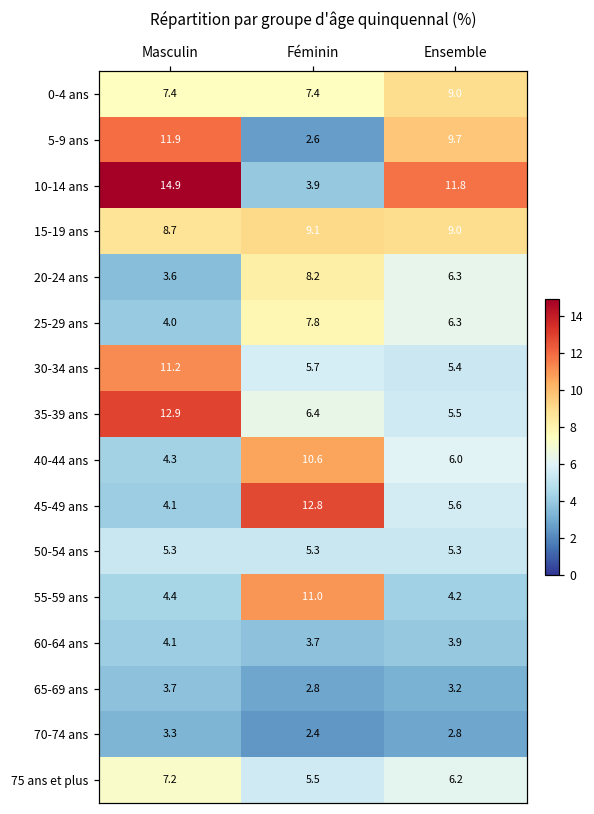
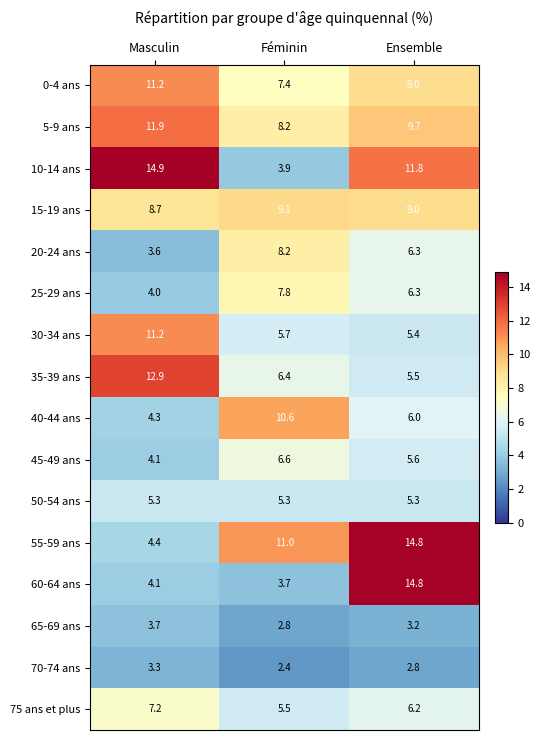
  {
    "0-4 ans": {
-     "Masculin": 7.4,
+     "Masculin": 11.2,
      "Féminin": 7.4,
      "Ensemble": 9.0
    },
    "5-9 ans": {
      "Masculin": 11.9,
-     "Féminin": 2.6,
+     "Féminin": 8.2,
      "Ensemble": 9.7
    },
    "10-14 ans": {
      "Masculin": 14.9,
      "Féminin": 3.9,
      "Ensemble": 11.8
    },
    "15-19 ans": {
      "Masculin": 8.7,
      "Féminin": 9.1,
      "Ensemble": 9.0
    },
    "20-24 ans": {
      "Masculin": 3.6,
      "Féminin": 8.2,
      "Ensemble": 6.3
    },
    "25-29 ans": {
      "Masculin": 4.0,
      "Féminin": 7.8,
      "Ensemble": 6.3
    },
    "30-34 ans": {
      "Masculin": 11.2,
      "Féminin": 5.7,
      "Ensemble": 5.4
    },
    "35-39 ans": {
      "Masculin": 12.9,
      "Féminin": 6.4,
      "Ensemble": 5.5
    },
    "40-44 ans": {
      "Masculin": 4.3,
      "Féminin": 10.6,
      "Ensemble": 6.0
    },
    "45-49 ans": {
      "Masculin": 4.1,
-     "Féminin": 12.8,
+     "Féminin": 6.6,
      "Ensemble": 5.6
    },
    "50-54 ans": {
      "Masculin": 5.3,
      "Féminin": 5.3,
      "Ensemble": 5.3
    },
    "55-59 ans": {
      "Masculin": 4.4,
      "Féminin": 11.0,
-     "Ensemble": 4.2
+     "Ensemble": 14.8
    },
    "60-64 ans": {
      "Masculin": 4.1,
      "Féminin": 3.7,
-     "Ensemble": 3.9
+     "Ensemble": 14.8
    },
    "65-69 ans": {
      "Masculin": 3.7,
      "Féminin": 2.8,
      "Ensemble": 3.2
    },
    "70-74 ans": {
      "Masculin": 3.3,
      "Féminin": 2.4,
      "Ensemble": 2.8
    },
    "75 ans et plus": {
      "Masculin": 7.2,
      "Féminin": 5.5,
      "Ensemble": 6.2
    }
  }
